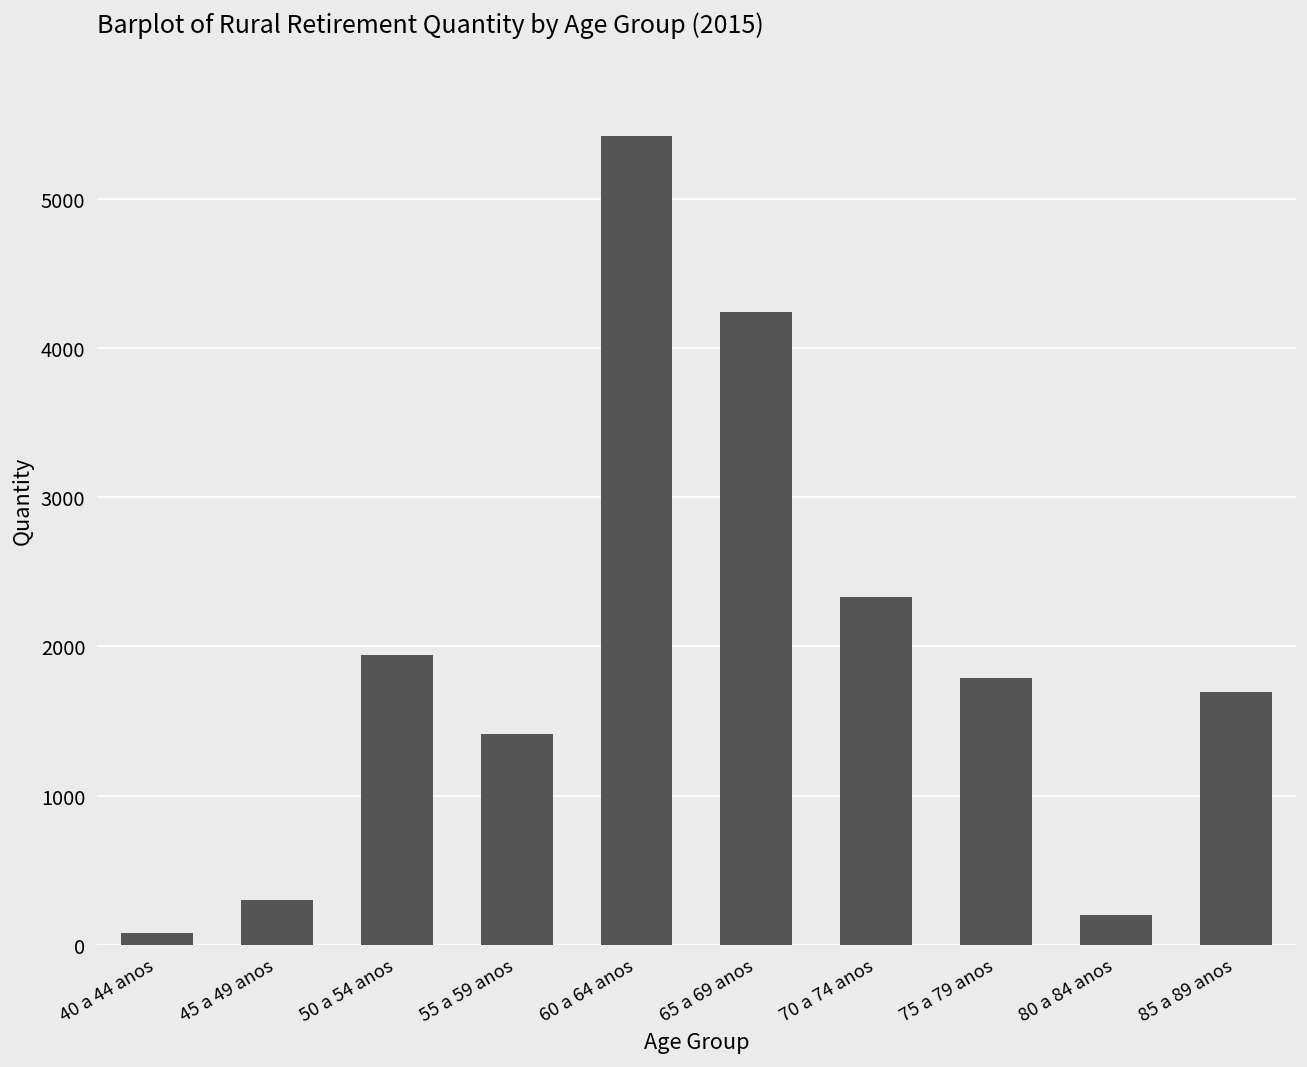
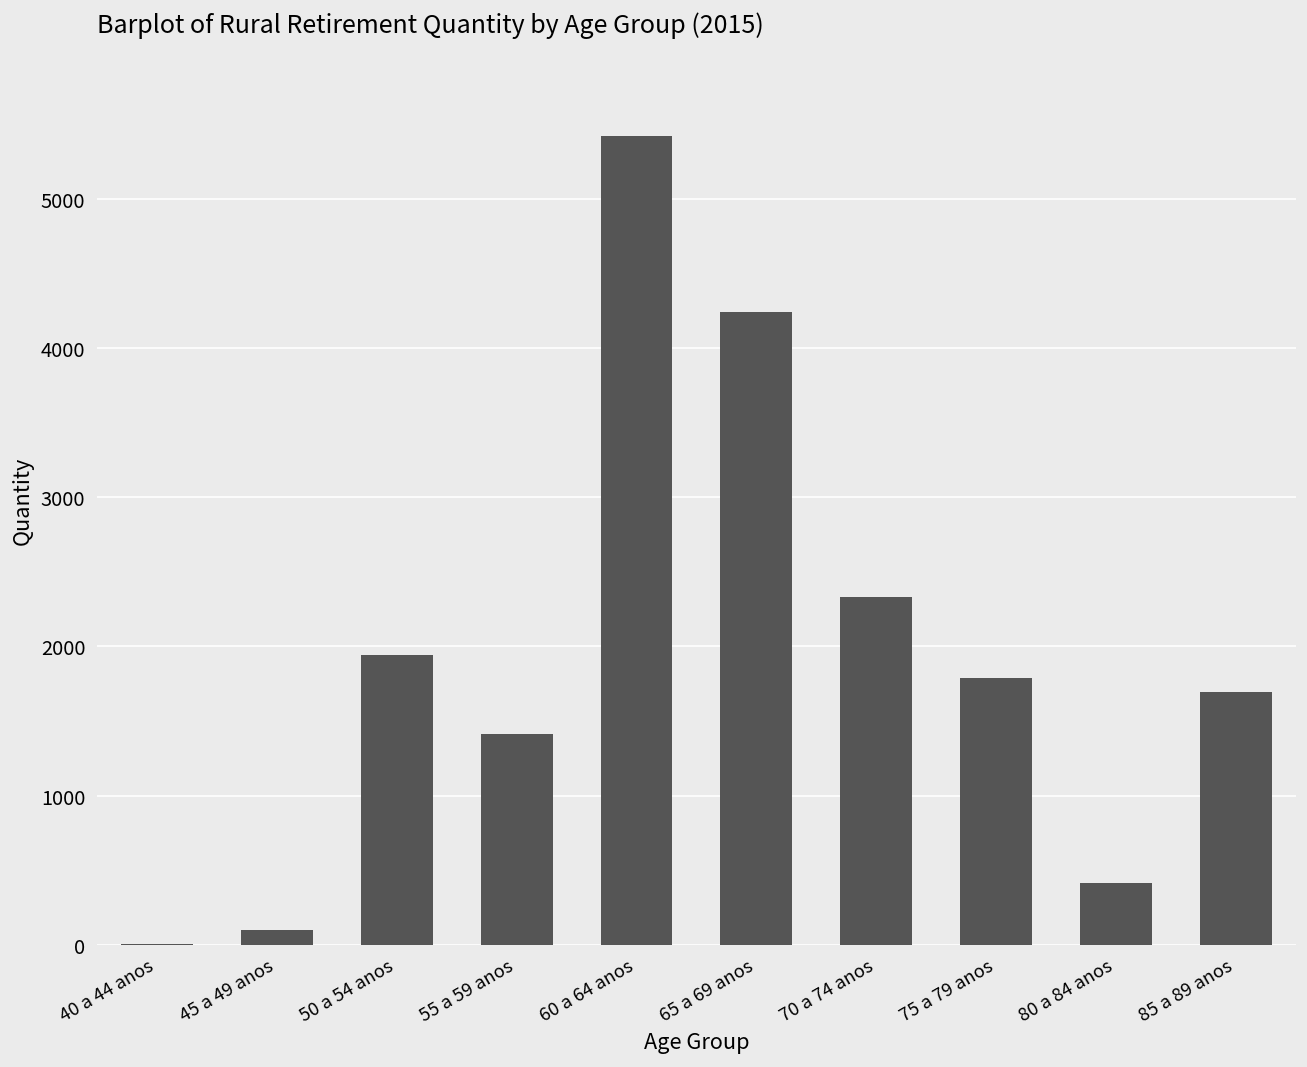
  {
-   "40 a 44 anos": 80,
-   "45 a 49 anos": 300,
+   "40 a 44 anos": 10,
+   "45 a 49 anos": 100,
    "50 a 54 anos": 1940,
    "55 a 59 anos": 1410,
    "60 a 64 anos": 5420,
    "65 a 69 anos": 4240,
    "70 a 74 anos": 2330,
    "75 a 79 anos": 1790,
-   "80 a 84 anos": 200,
+   "80 a 84 anos": 420,
    "85 a 89 anos": 1690
  }
